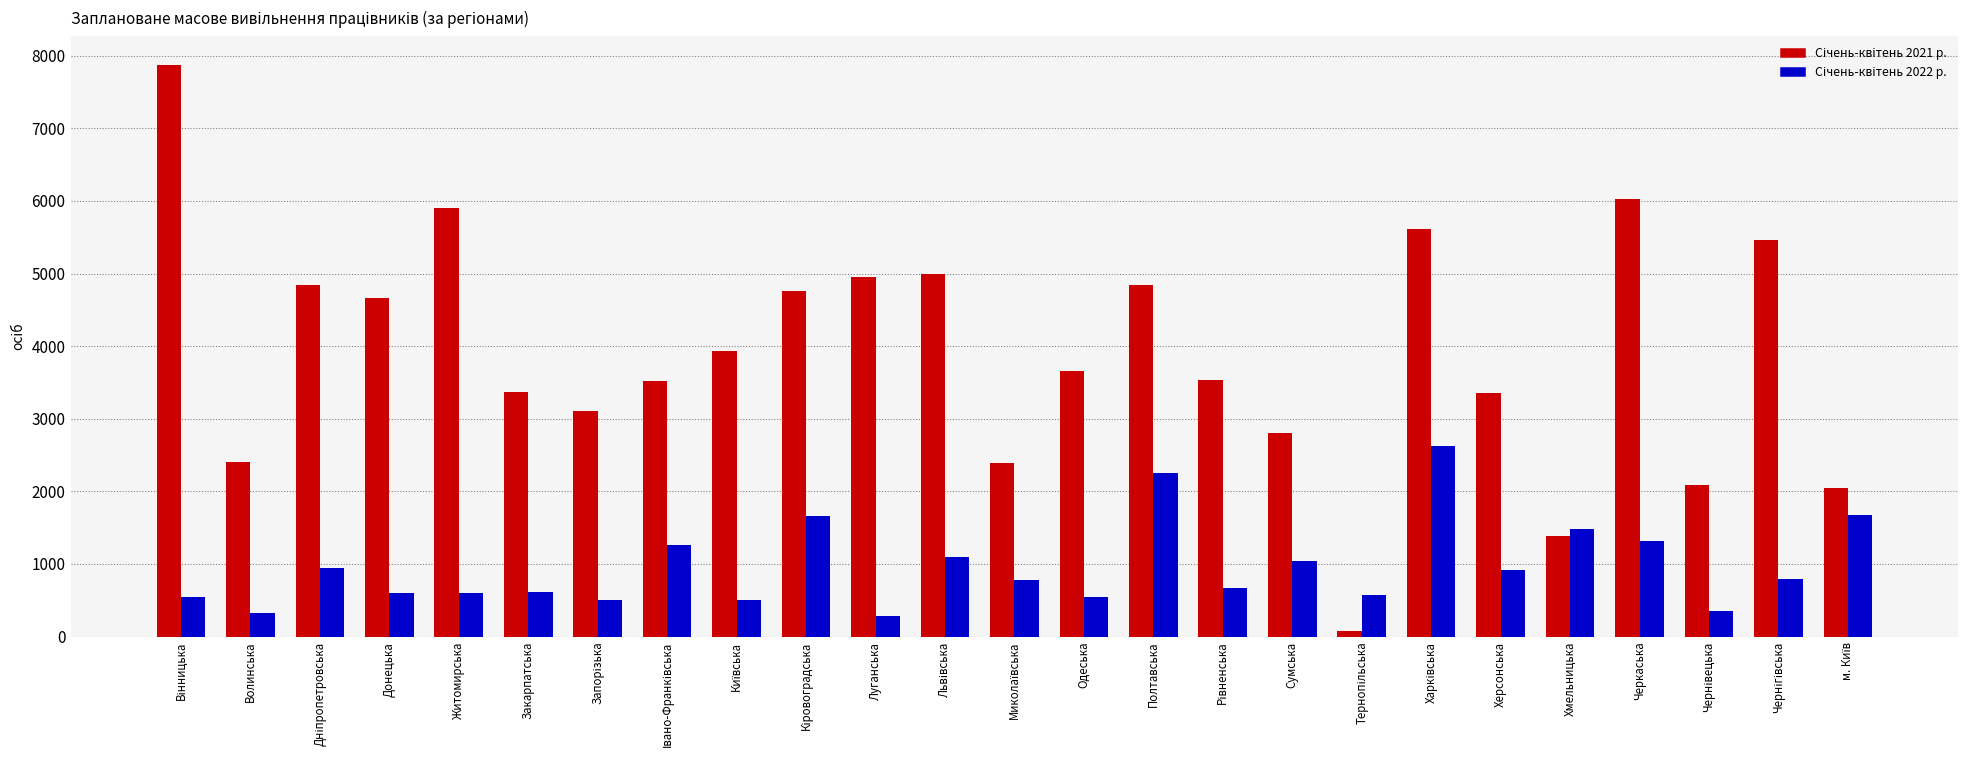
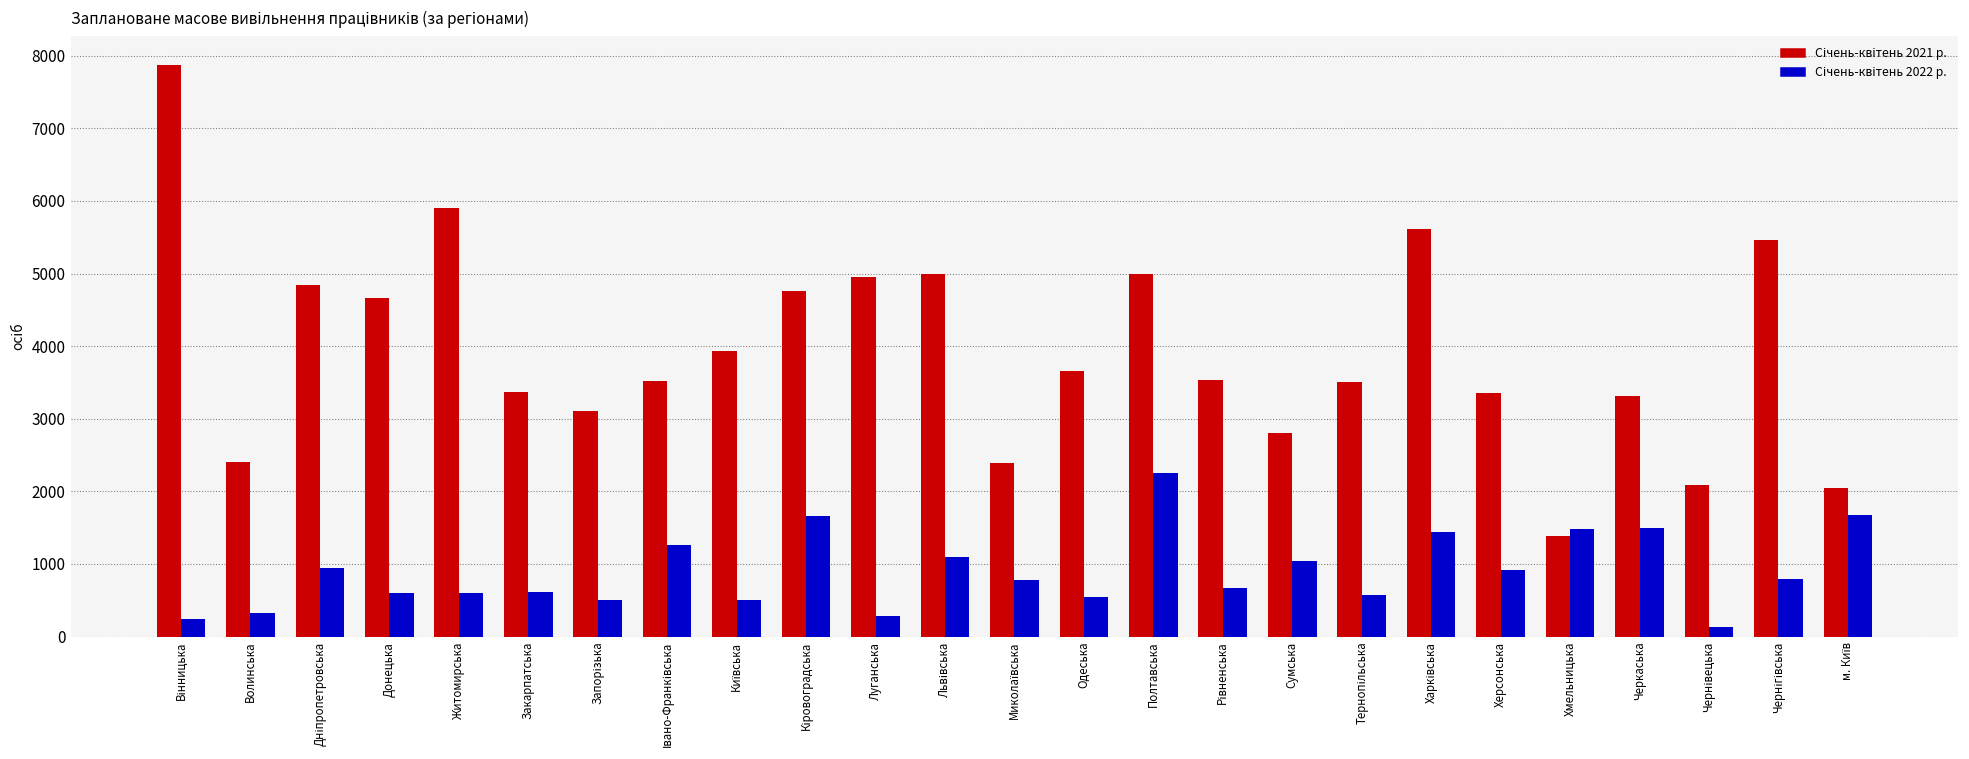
  {
    "Січень-квітень 2021 р.": {
      "Вінницька": 7900,
      "Волинська": 2400,
      "Дніпропетровська": 4800,
      "Донецька": 4700,
      "Житомирська": 5900,
      "Закарпатська": 3400,
      "Запорізька": 3100,
      "Івано-Франківська": 3500,
      "Київська": 3900,
      "Кіровоградська": 4800,
      "Луганська": 5000,
      "Львівська": 5000,
      "Миколаївська": 2400,
      "Одеська": 3700,
-     "Полтавська": 4800,
+     "Полтавська": 5000,
      "Рівненська": 3500,
      "Сумська": 2800,
-     "Тернопільська": 100,
+     "Тернопільська": 3500,
      "Харківська": 5600,
      "Херсонська": 3400,
      "Хмельницька": 1400,
-     "Черкаська": 6000,
+     "Черкаська": 3300,
      "Чернівецька": 2100,
      "Чернігівська": 5500,
      "м. Київ": 2000
    },
    "Січень-квітень 2022 р.": {
-     "Вінницька": 500,
+     "Вінницька": 200,
      "Волинська": 300,
      "Дніпропетровська": 900,
      "Донецька": 600,
      "Житомирська": 600,
      "Закарпатська": 600,
      "Запорізька": 500,
      "Івано-Франківська": 1300,
      "Київська": 500,
      "Кіровоградська": 1700,
      "Луганська": 300,
      "Львівська": 1100,
      "Миколаївська": 800,
      "Одеська": 500,
      "Полтавська": 2300,
      "Рівненська": 700,
      "Сумська": 1000,
      "Тернопільська": 600,
-     "Харківська": 2600,
+     "Харківська": 1400,
      "Херсонська": 900,
      "Хмельницька": 1500,
-     "Черкаська": 1300,
-     "Чернівецька": 300,
+     "Черкаська": 1500,
+     "Чернівецька": 100,
      "Чернігівська": 800,
      "м. Київ": 1700
    }
  }
